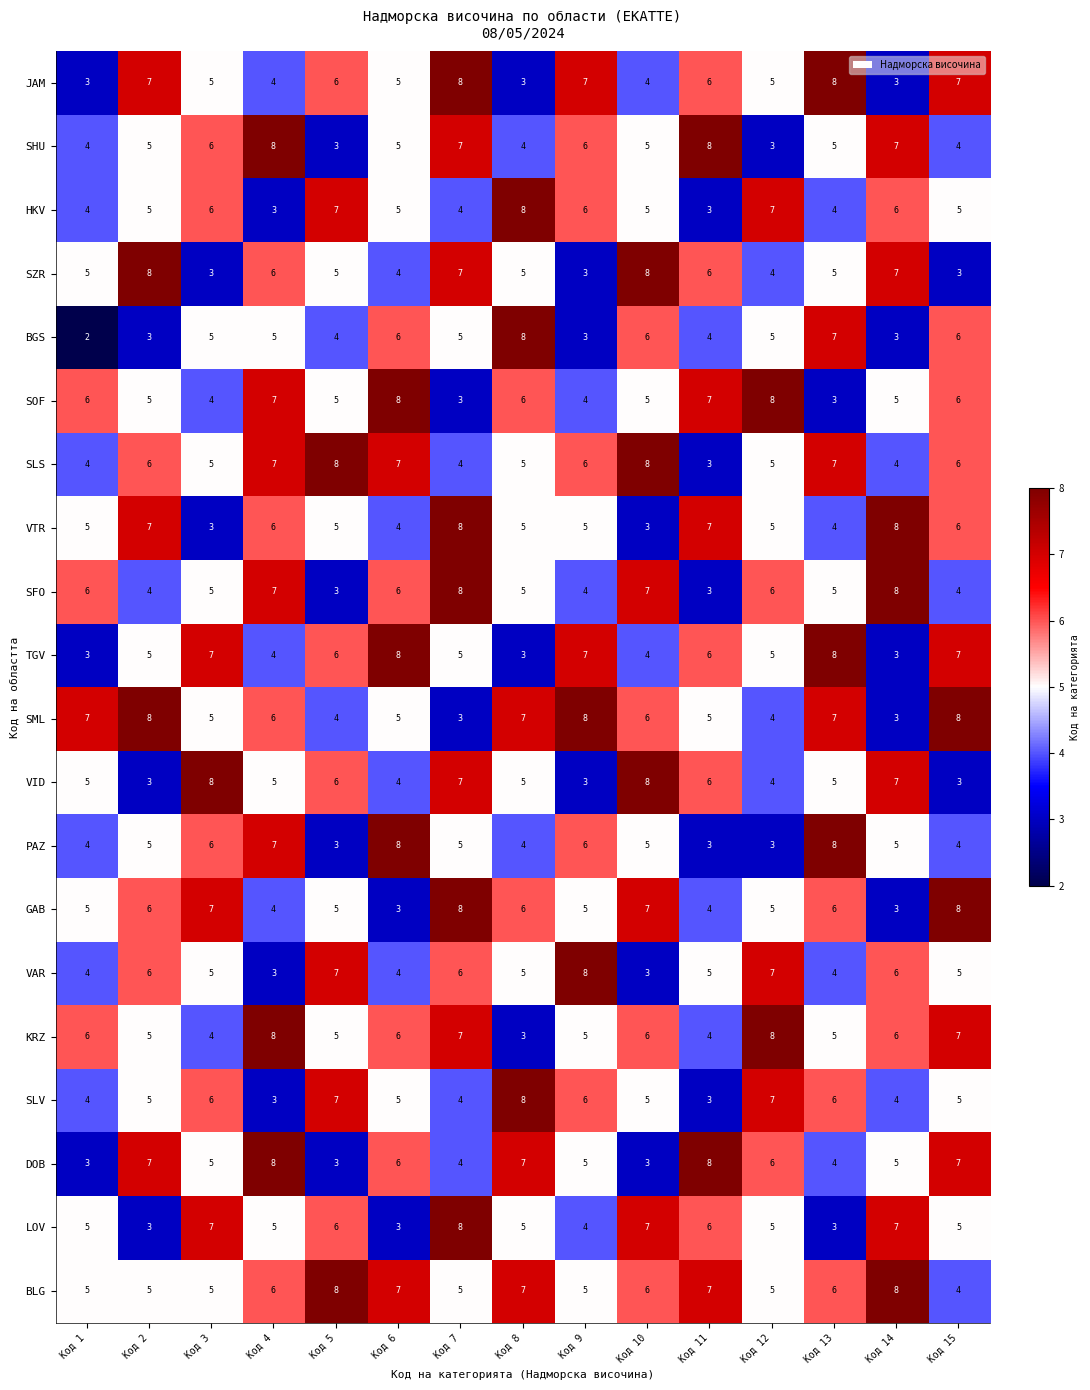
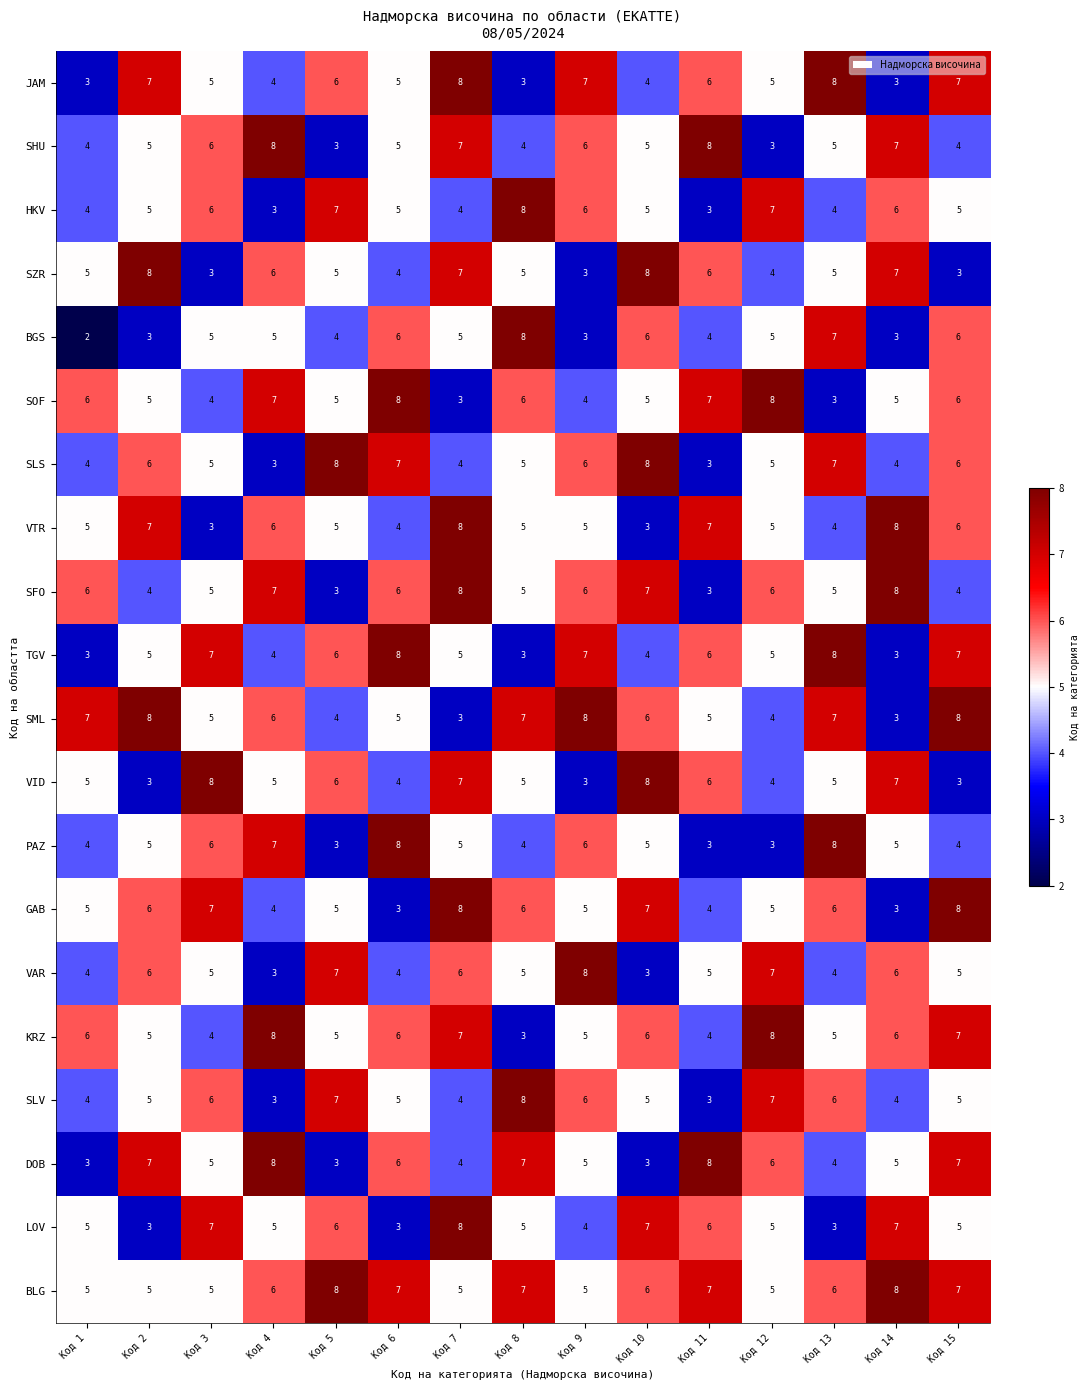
  {
    "SLS": {
      "Код 1": 4,
      "Код 2": 6,
      "Код 3": 5,
-     "Код 4": 7,
+     "Код 4": 3,
      "Код 5": 8,
      "Код 6": 7,
      "Код 7": 4,
      "Код 8": 5,
      "Код 9": 6,
      "Код 10": 8,
      "Код 11": 3,
      "Код 12": 5,
      "Код 13": 7,
      "Код 14": 4,
      "Код 15": 6
    },
    "SFO": {
      "Код 1": 6,
      "Код 2": 4,
      "Код 3": 5,
      "Код 4": 7,
      "Код 5": 3,
      "Код 6": 6,
      "Код 7": 8,
      "Код 8": 5,
-     "Код 9": 4,
+     "Код 9": 6,
      "Код 10": 7,
      "Код 11": 3,
      "Код 12": 6,
      "Код 13": 5,
      "Код 14": 8,
      "Код 15": 4
    },
    "BLG": {
      "Код 1": 5,
      "Код 2": 5,
      "Код 3": 5,
      "Код 4": 6,
      "Код 5": 8,
      "Код 6": 7,
      "Код 7": 5,
      "Код 8": 7,
      "Код 9": 5,
      "Код 10": 6,
      "Код 11": 7,
      "Код 12": 5,
      "Код 13": 6,
      "Код 14": 8,
-     "Код 15": 4
+     "Код 15": 7
    }
  }
